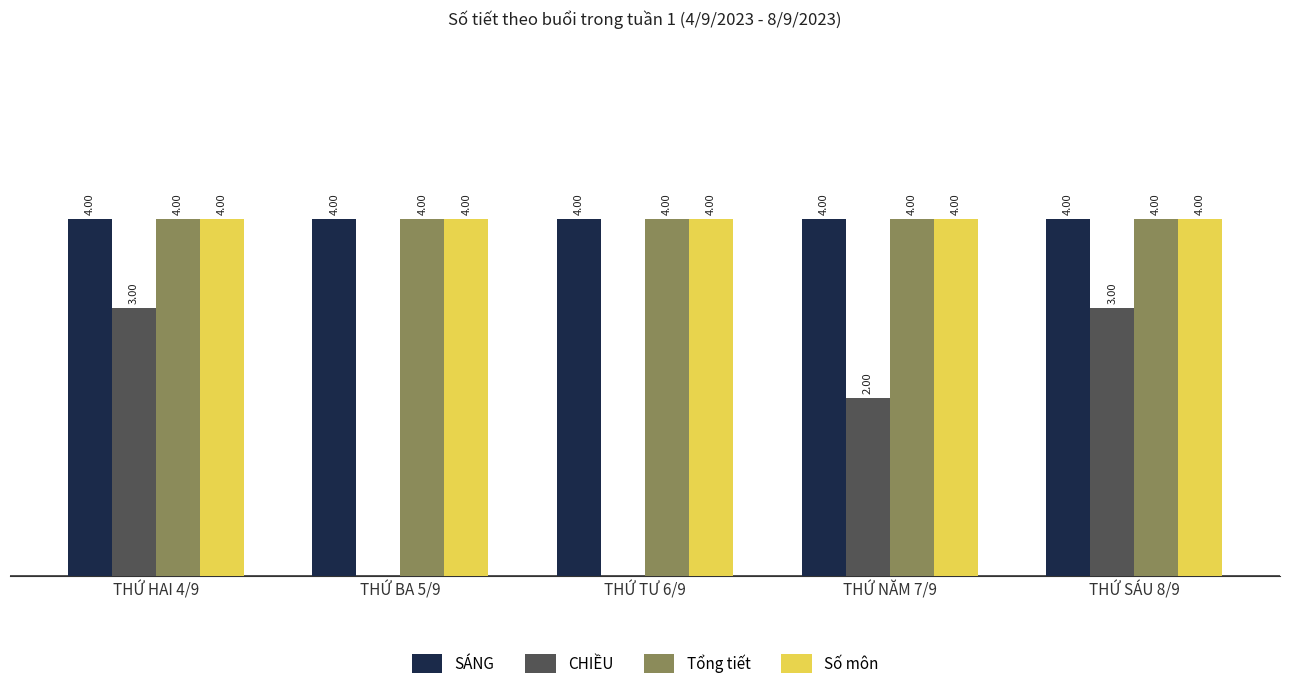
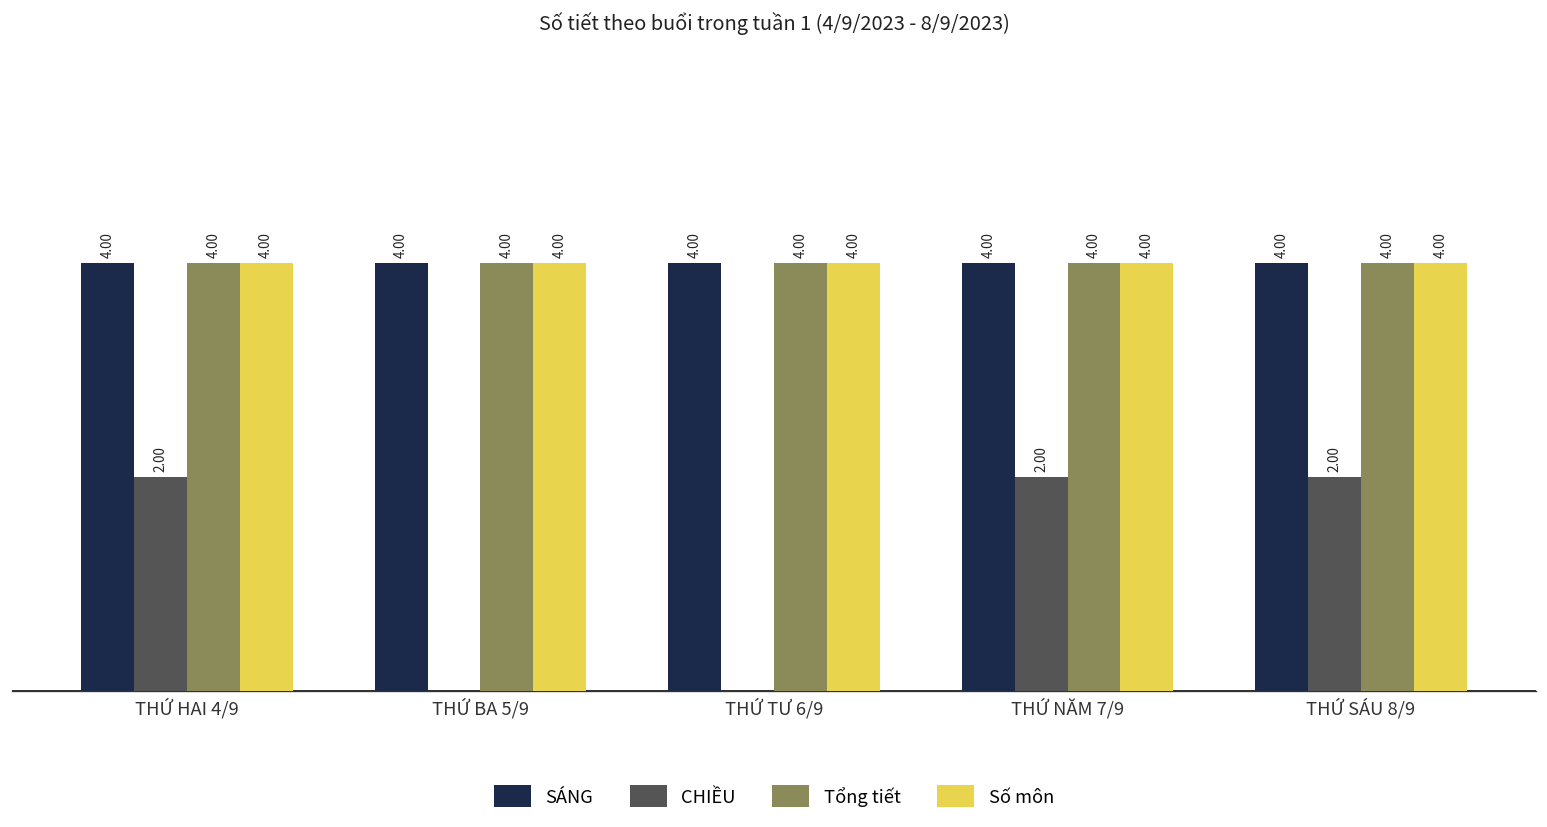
  {
    "SÁNG": {
      "THỨ HAI 4/9": 4.00,
      "THỨ BA 5/9": 4.00,
      "THỨ TƯ 6/9": 4.00,
      "THỨ NĂM 7/9": 4.00,
      "THỨ SÁU 8/9": 4.00
    },
    "CHIỀU": {
-     "THỨ HAI 4/9": 3.00,
+     "THỨ HAI 4/9": 2.00,
      "THỨ NĂM 7/9": 2.00,
-     "THỨ SÁU 8/9": 3.00
+     "THỨ SÁU 8/9": 2.00
    },
    "Tổng tiết": {
      "THỨ HAI 4/9": 4.00,
      "THỨ BA 5/9": 4.00,
      "THỨ TƯ 6/9": 4.00,
      "THỨ NĂM 7/9": 4.00,
      "THỨ SÁU 8/9": 4.00
    },
    "Số môn": {
      "THỨ HAI 4/9": 4.00,
      "THỨ BA 5/9": 4.00,
      "THỨ TƯ 6/9": 4.00,
      "THỨ NĂM 7/9": 4.00,
      "THỨ SÁU 8/9": 4.00
    }
  }
